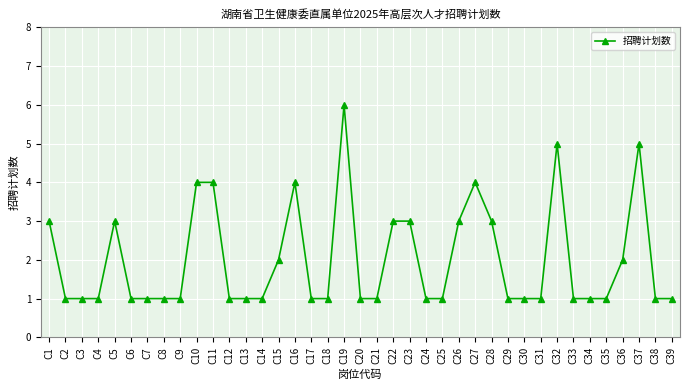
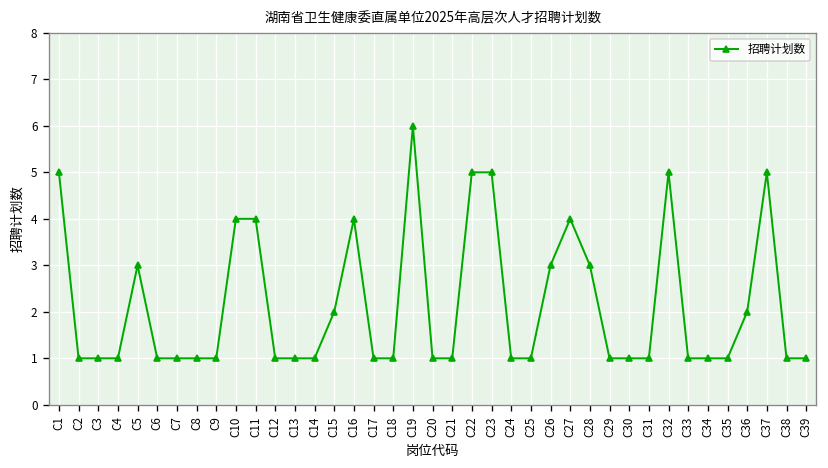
  {
-   "C1": 3,
+   "C1": 5,
    "C2": 1,
    "C3": 1,
    "C4": 1,
    "C5": 3,
    "C6": 1,
    "C7": 1,
    "C8": 1,
    "C9": 1,
    "C10": 4,
    "C11": 4,
    "C12": 1,
    "C13": 1,
    "C14": 1,
    "C15": 2,
    "C16": 4,
    "C17": 1,
    "C18": 1,
    "C19": 6,
    "C20": 1,
    "C21": 1,
-   "C22": 3,
-   "C23": 3,
+   "C22": 5,
+   "C23": 5,
    "C24": 1,
    "C25": 1,
    "C26": 3,
    "C27": 4,
    "C28": 3,
    "C29": 1,
    "C30": 1,
    "C31": 1,
    "C32": 5,
    "C33": 1,
    "C34": 1,
    "C35": 1,
    "C36": 2,
    "C37": 5,
    "C38": 1,
    "C39": 1
  }
